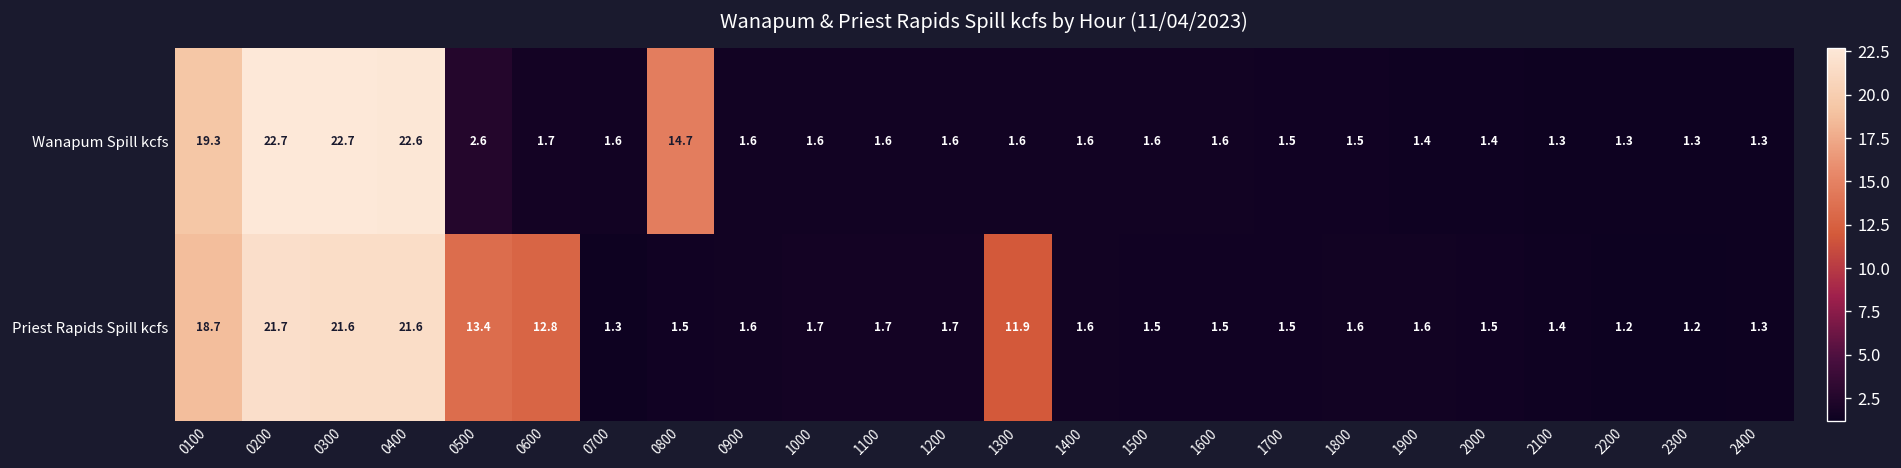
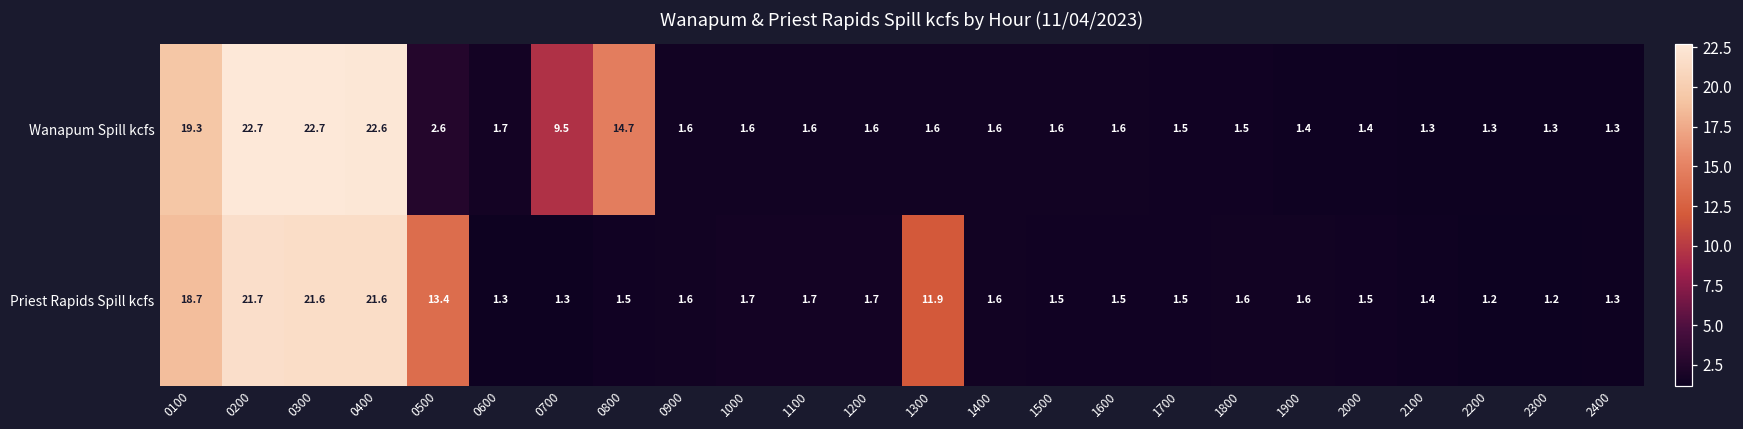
  {
    "Wanapum Spill kcfs": {
      "0100": 19.3,
      "0200": 22.7,
      "0300": 22.7,
      "0400": 22.6,
      "0500": 2.6,
      "0600": 1.7,
-     "0700": 1.6,
+     "0700": 9.5,
      "0800": 14.7,
      "0900": 1.6,
      "1000": 1.6,
      "1100": 1.6,
      "1200": 1.6,
      "1300": 1.6,
      "1400": 1.6,
      "1500": 1.6,
      "1600": 1.6,
      "1700": 1.5,
      "1800": 1.5,
      "1900": 1.4,
      "2000": 1.4,
      "2100": 1.3,
      "2200": 1.3,
      "2300": 1.3,
      "2400": 1.3
    },
    "Priest Rapids Spill kcfs": {
      "0100": 18.7,
      "0200": 21.7,
      "0300": 21.6,
      "0400": 21.6,
      "0500": 13.4,
-     "0600": 12.8,
+     "0600": 1.3,
      "0700": 1.3,
      "0800": 1.5,
      "0900": 1.6,
      "1000": 1.7,
      "1100": 1.7,
      "1200": 1.7,
      "1300": 11.9,
      "1400": 1.6,
      "1500": 1.5,
      "1600": 1.5,
      "1700": 1.5,
      "1800": 1.6,
      "1900": 1.6,
      "2000": 1.5,
      "2100": 1.4,
      "2200": 1.2,
      "2300": 1.2,
      "2400": 1.3
    }
  }
